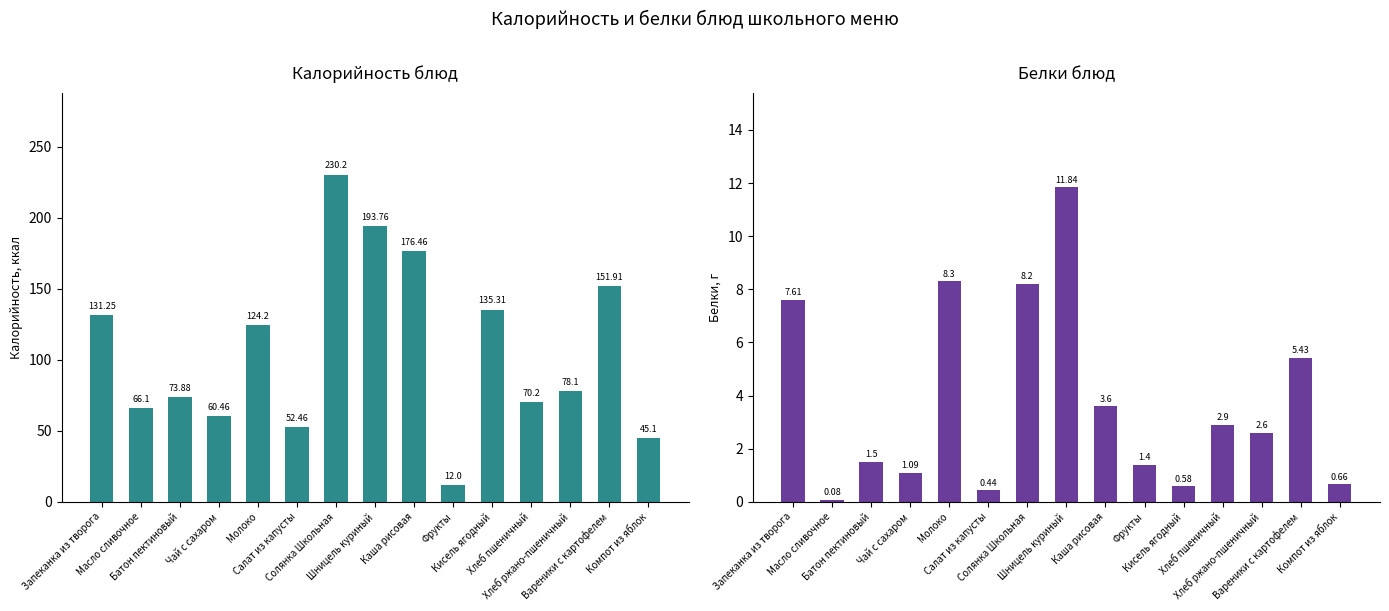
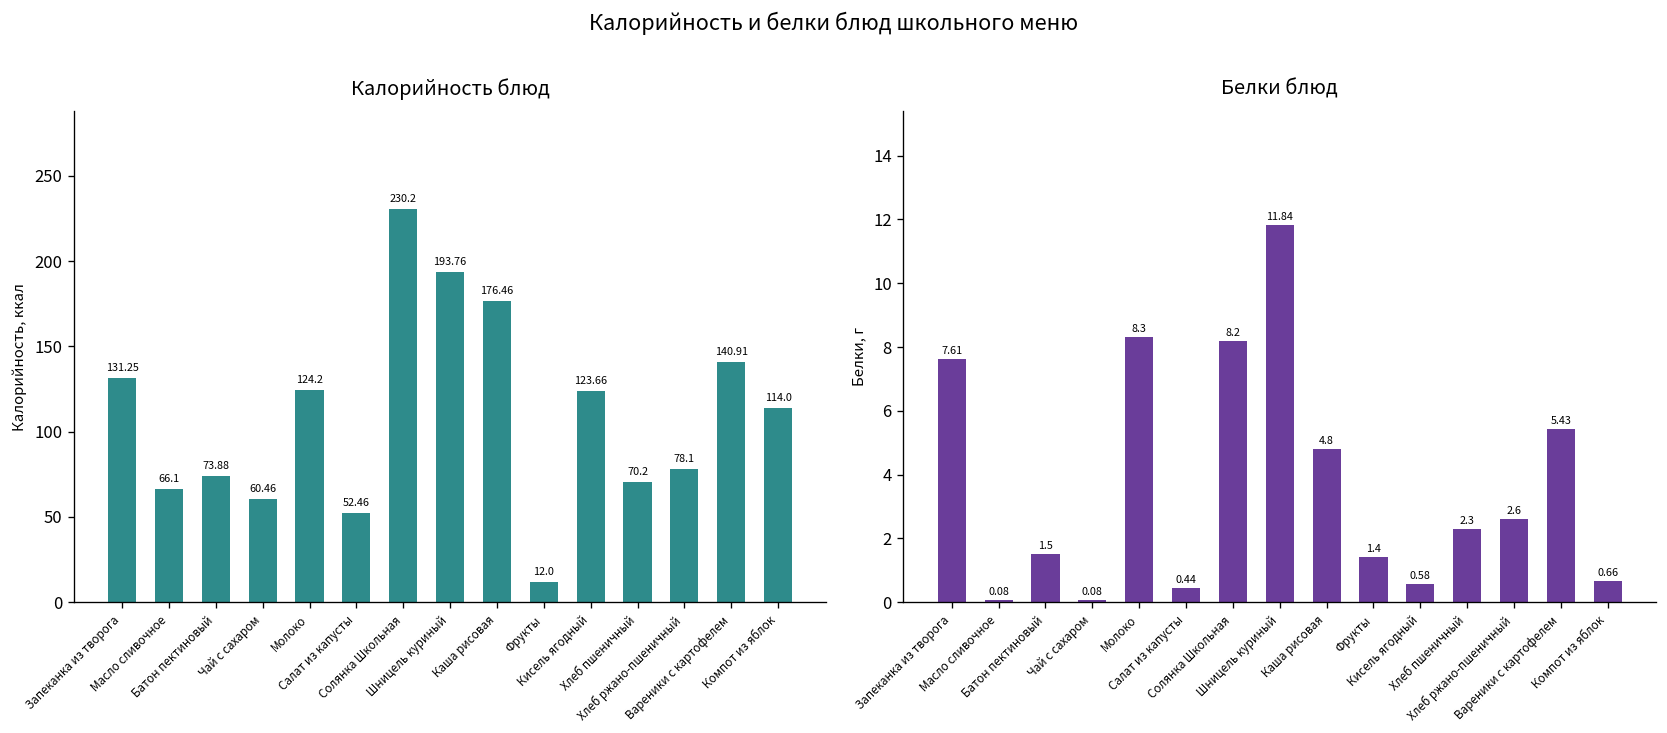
  {
    "Калорийность блюд": {
      "Запеканка из творога": 131.25,
      "Масло сливочное": 66.1,
      "Батон пектиновый": 73.88,
      "Чай с сахаром": 60.46,
      "Молоко": 124.2,
      "Салат из капусты": 52.46,
      "Солянка Школьная": 230.2,
      "Шницель куриный": 193.76,
      "Каша рисовая": 176.46,
      "Фрукты": 12.0,
-     "Кисель ягодный": 135.31,
+     "Кисель ягодный": 123.66,
      "Хлеб пшеничный": 70.2,
      "Хлеб ржано-пшеничный": 78.1,
-     "Вареники с картофелем": 151.91,
-     "Компот из яблок": 45.1
+     "Вареники с картофелем": 140.91,
+     "Компот из яблок": 114.0
    },
    "Белки блюд": {
      "Запеканка из творога": 7.61,
      "Масло сливочное": 0.08,
      "Батон пектиновый": 1.5,
-     "Чай с сахаром": 1.09,
+     "Чай с сахаром": 0.08,
      "Молоко": 8.3,
      "Салат из капусты": 0.44,
      "Солянка Школьная": 8.2,
      "Шницель куриный": 11.84,
-     "Каша рисовая": 3.6,
+     "Каша рисовая": 4.8,
      "Фрукты": 1.4,
      "Кисель ягодный": 0.58,
-     "Хлеб пшеничный": 2.9,
+     "Хлеб пшеничный": 2.3,
      "Хлеб ржано-пшеничный": 2.6,
      "Вареники с картофелем": 5.43,
      "Компот из яблок": 0.66
    }
  }
